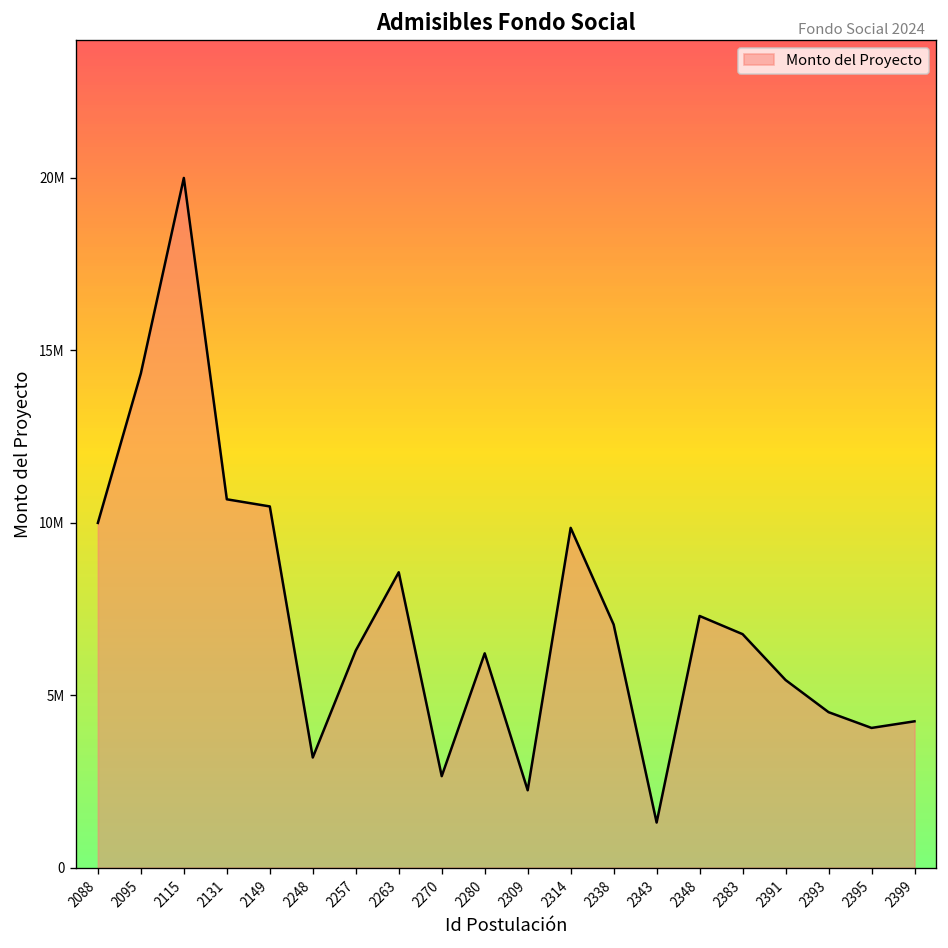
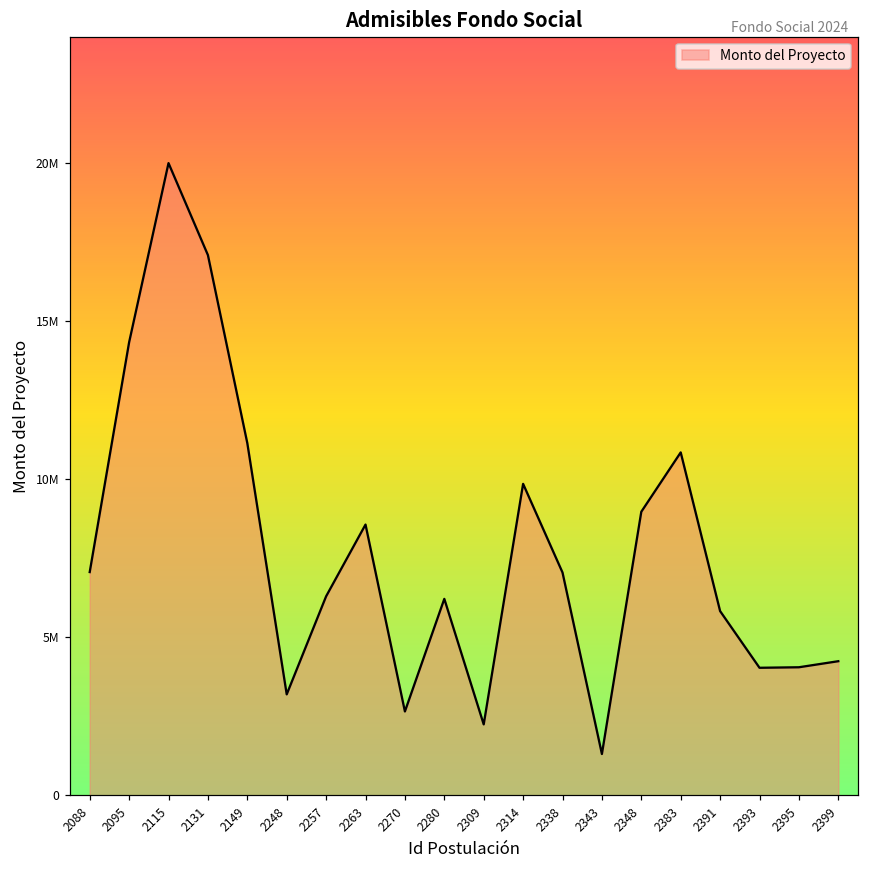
  {
-   "2088": 10000000,
+   "2088": 7100000,
    "2095": 14300000,
    "2115": 20000000,
-   "2131": 10700000,
-   "2149": 10500000,
+   "2131": 17100000,
+   "2149": 11100000,
    "2248": 3200000,
    "2257": 6300000,
    "2263": 8600000,
    "2270": 2700000,
    "2280": 6200000,
    "2309": 2200000,
    "2314": 9900000,
    "2338": 7100000,
    "2343": 1300000,
-   "2348": 7300000,
-   "2383": 6800000,
-   "2391": 5400000,
-   "2393": 4500000,
+   "2348": 9000000,
+   "2383": 10800000,
+   "2391": 5800000,
+   "2393": 4000000,
    "2395": 4100000,
    "2399": 4200000
  }
